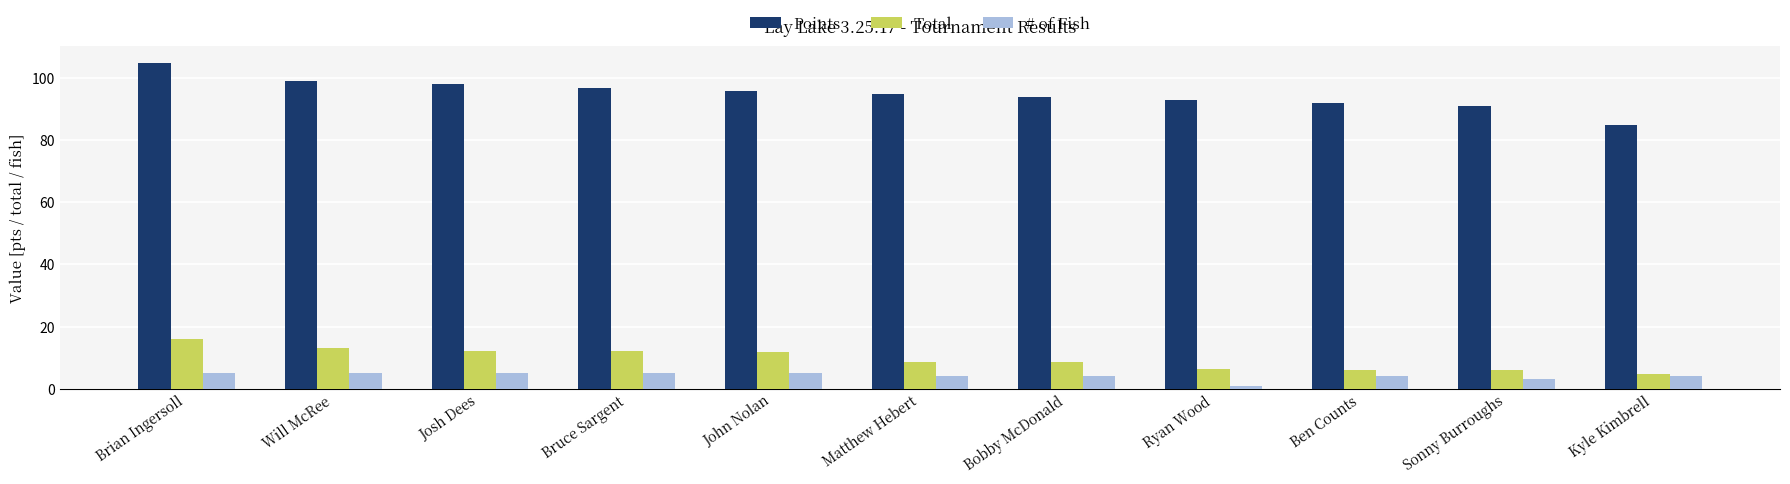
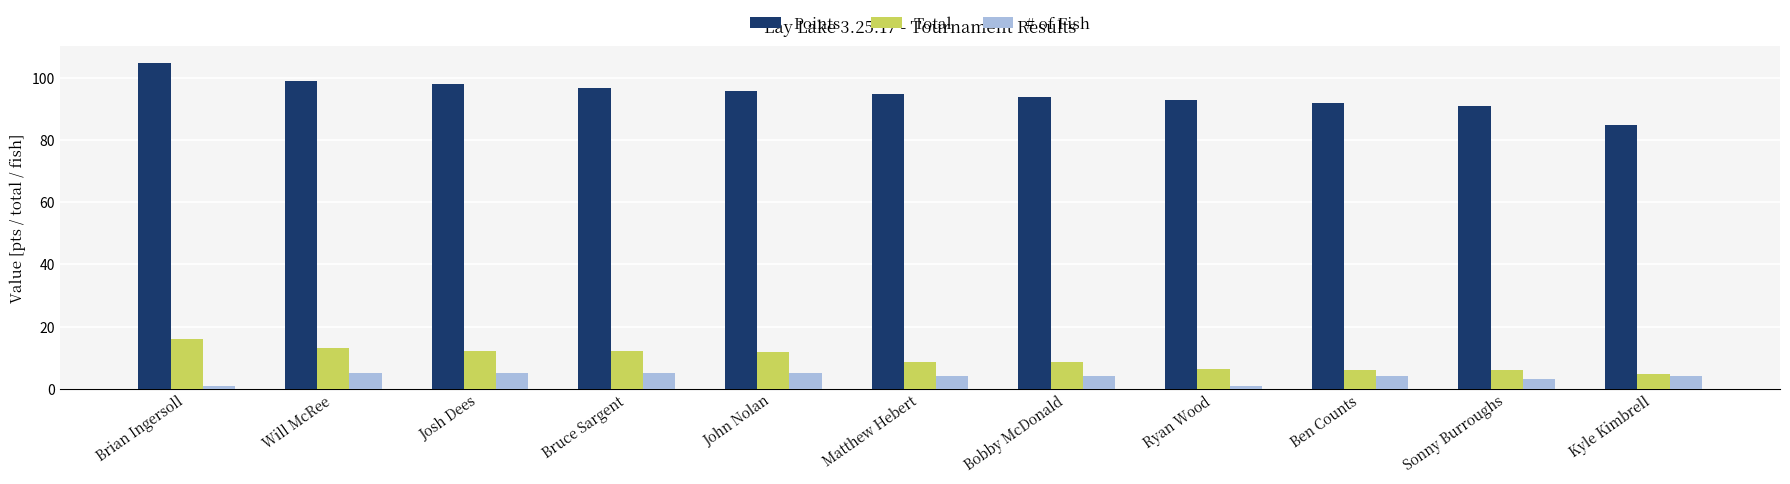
  {
    "Points": {
      "Brian Ingersoll": 105,
      "Will McRee": 99,
      "Josh Dees": 98,
      "Bruce Sargent": 97,
      "John Nolan": 96,
      "Matthew Hebert": 95,
      "Bobby McDonald": 94,
      "Ryan Wood": 93,
      "Ben Counts": 92,
      "Sonny Burroughs": 91,
      "Kyle Kimbrell": 85
    },
    "Total": {
      "Brian Ingersoll": 16,
      "Will McRee": 13,
      "Josh Dees": 12,
      "Bruce Sargent": 12,
      "John Nolan": 12,
      "Matthew Hebert": 9,
      "Bobby McDonald": 8,
      "Ryan Wood": 6,
      "Ben Counts": 6,
      "Sonny Burroughs": 6,
      "Kyle Kimbrell": 5
    },
    "# of Fish": {
-     "Brian Ingersoll": 5,
+     "Brian Ingersoll": 1,
      "Will McRee": 5,
      "Josh Dees": 5,
      "Bruce Sargent": 5,
      "John Nolan": 5,
      "Matthew Hebert": 4,
      "Bobby McDonald": 4,
      "Ryan Wood": 1,
      "Ben Counts": 4,
      "Sonny Burroughs": 3,
      "Kyle Kimbrell": 4
    }
  }
